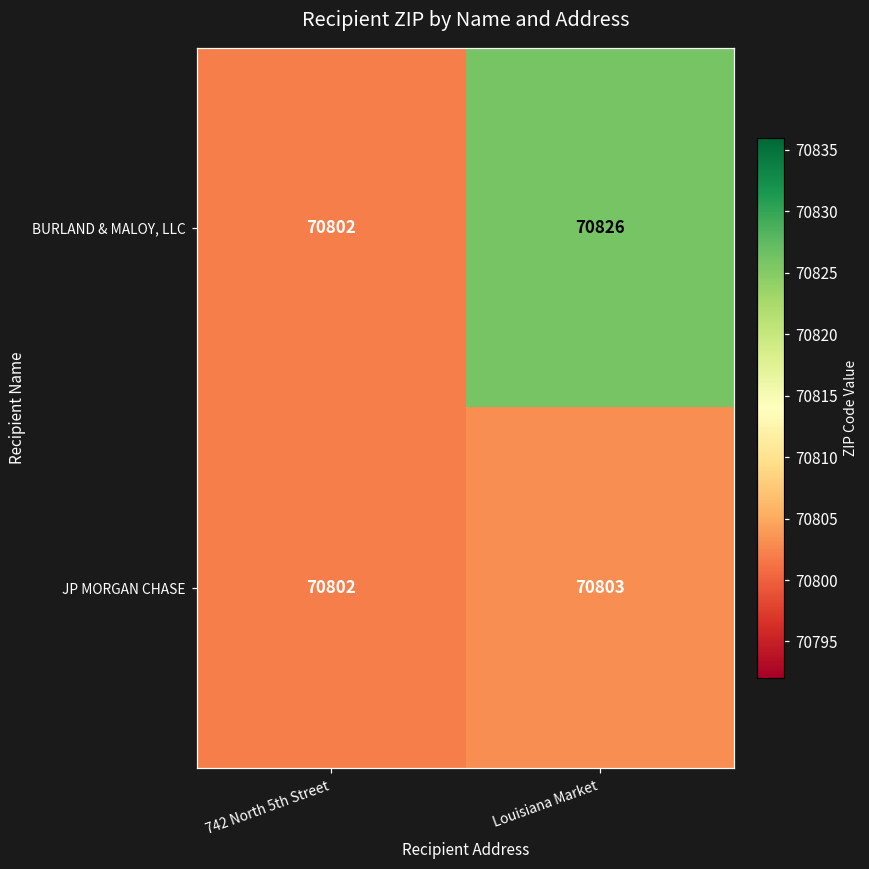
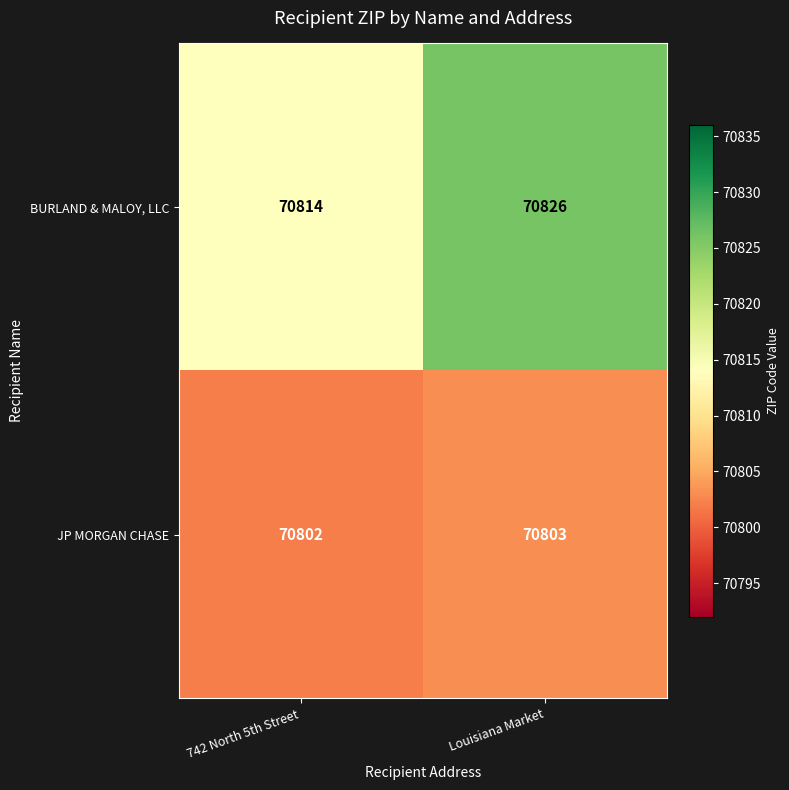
  {
    "BURLAND & MALOY, LLC": {
-     "742 North 5th Street": 70802,
+     "742 North 5th Street": 70814,
      "Louisiana Market": 70826
    },
    "JP MORGAN CHASE": {
      "742 North 5th Street": 70802,
      "Louisiana Market": 70803
    }
  }
